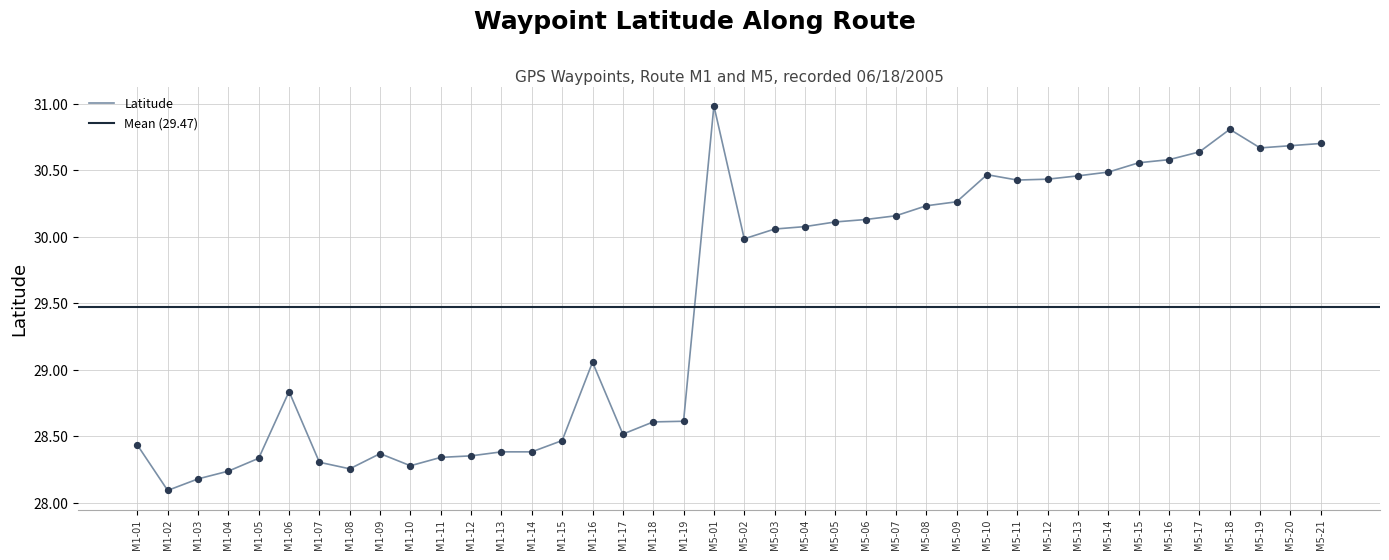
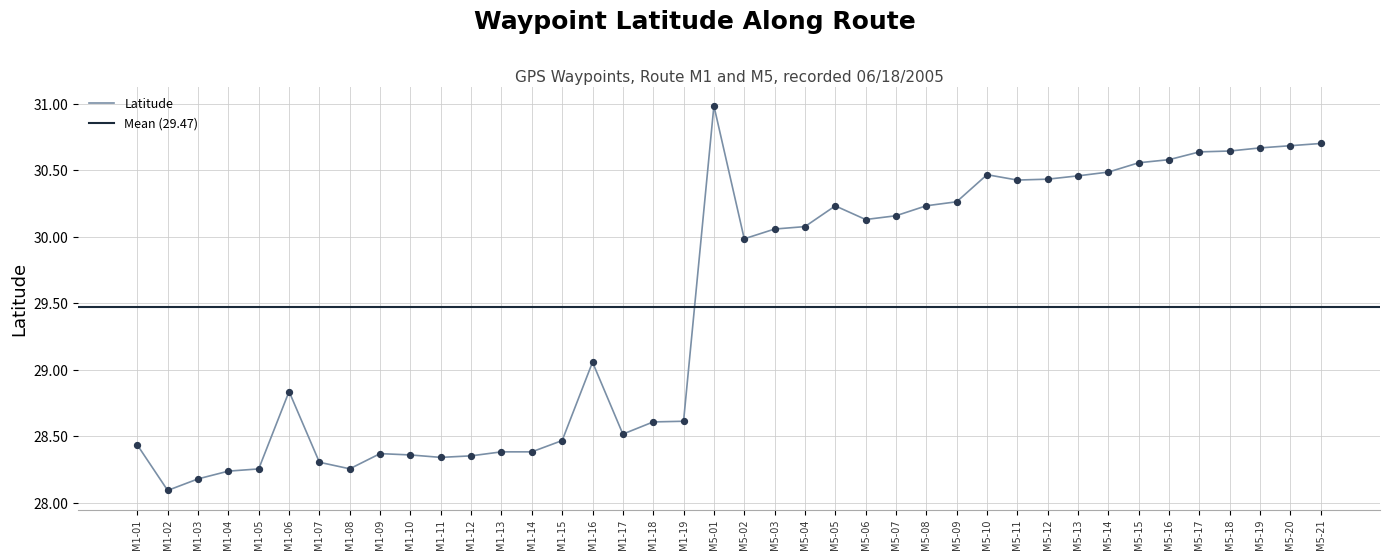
  {
    "M1-01": 28.43,
    "M1-02": 28.09,
    "M1-03": 28.18,
    "M1-04": 28.24,
-   "M1-05": 28.33,
+   "M1-05": 28.25,
    "M1-06": 28.84,
    "M1-07": 28.30,
    "M1-08": 28.25,
    "M1-09": 28.37,
-   "M1-10": 28.28,
+   "M1-10": 28.36,
    "M1-11": 28.34,
    "M1-12": 28.35,
    "M1-13": 28.38,
    "M1-14": 28.38,
    "M1-15": 28.47,
    "M1-16": 29.06,
    "M1-17": 28.51,
    "M1-18": 28.61,
    "M1-19": 28.61,
    "M5-01": 30.98,
    "M5-02": 29.98,
    "M5-03": 30.06,
    "M5-04": 30.07,
-   "M5-05": 30.11,
+   "M5-05": 30.23,
    "M5-06": 30.13,
    "M5-07": 30.16,
    "M5-08": 30.23,
    "M5-09": 30.26,
    "M5-10": 30.47,
    "M5-11": 30.42,
    "M5-12": 30.43,
    "M5-13": 30.46,
    "M5-14": 30.48,
    "M5-15": 30.55,
    "M5-16": 30.58,
    "M5-17": 30.64,
-   "M5-18": 30.81,
+   "M5-18": 30.64,
    "M5-19": 30.67,
    "M5-20": 30.68,
    "M5-21": 30.70
  }
